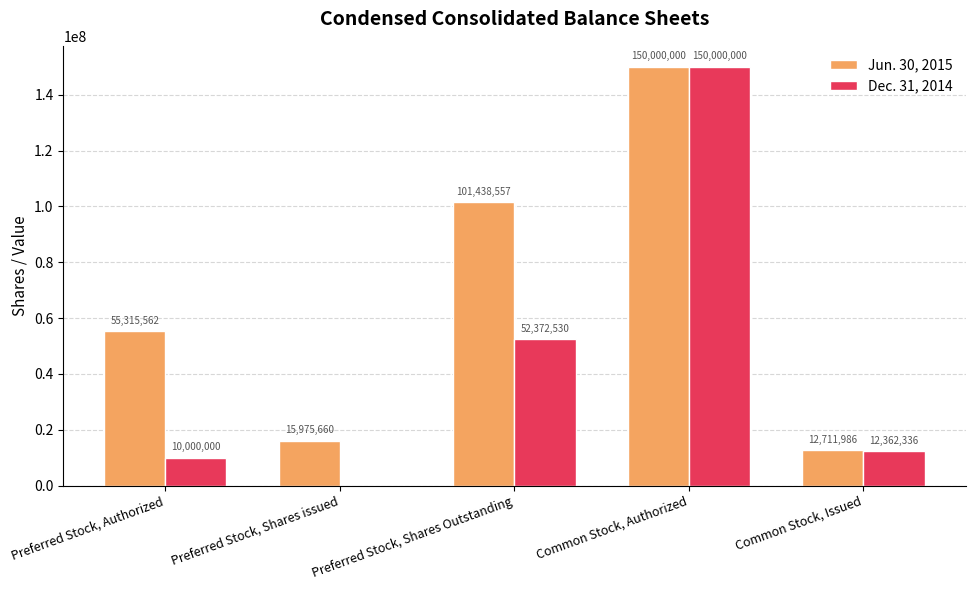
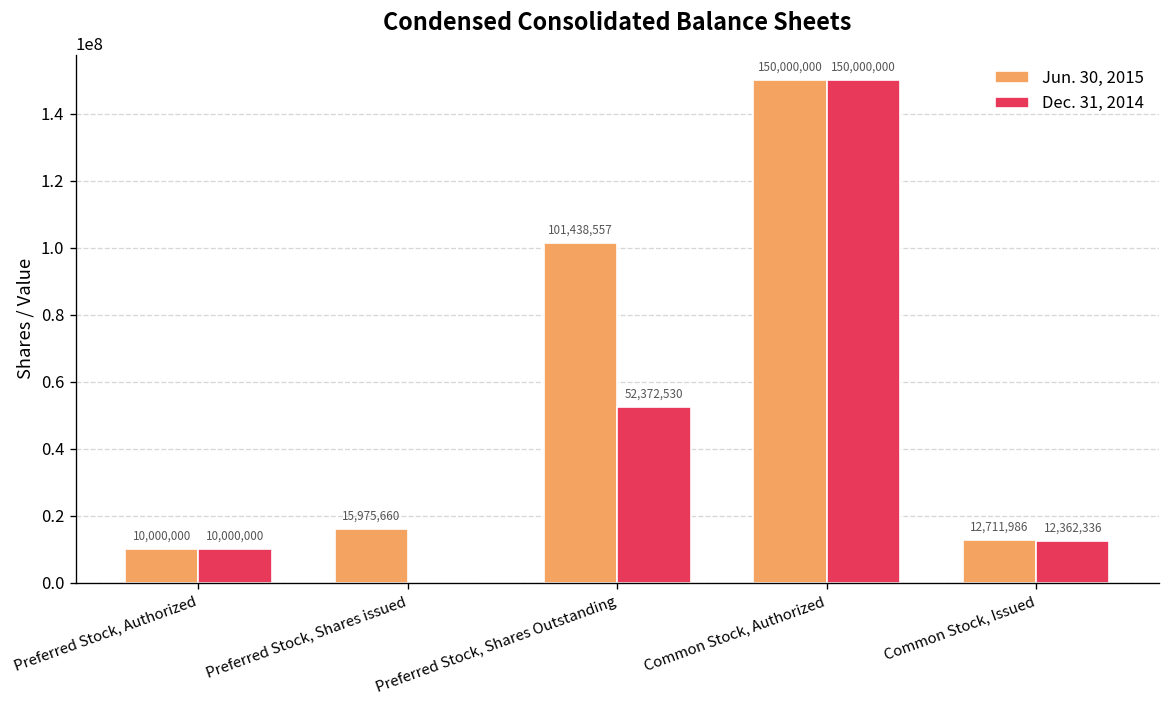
  {
    "Jun. 30, 2015": {
-     "Preferred Stock, Authorized": "55,315,562",
+     "Preferred Stock, Authorized": "10,000,000",
      "Preferred Stock, Shares issued": "15,975,660",
      "Preferred Stock, Shares Outstanding": "101,438,557",
      "Common Stock, Authorized": "150,000,000",
      "Common Stock, Issued": "12,711,986"
    },
    "Dec. 31, 2014": {
      "Preferred Stock, Authorized": "10,000,000",
      "Preferred Stock, Shares Outstanding": "52,372,530",
      "Common Stock, Authorized": "150,000,000",
      "Common Stock, Issued": "12,362,336"
    }
  }
